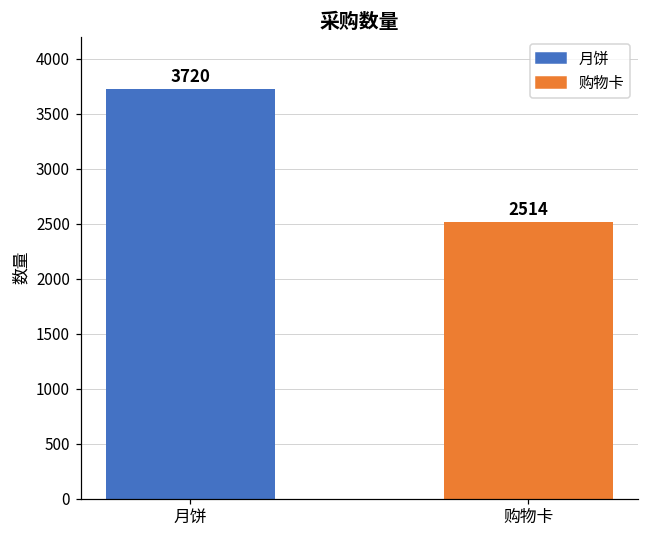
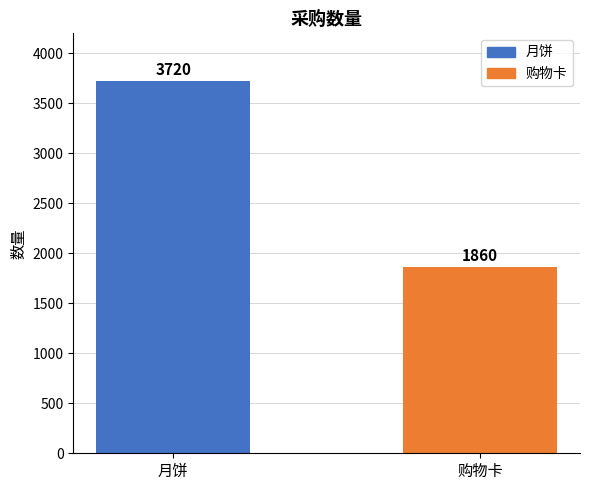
  {
    "月饼": 3720,
-   "购物卡": 2514
+   "购物卡": 1860
  }
